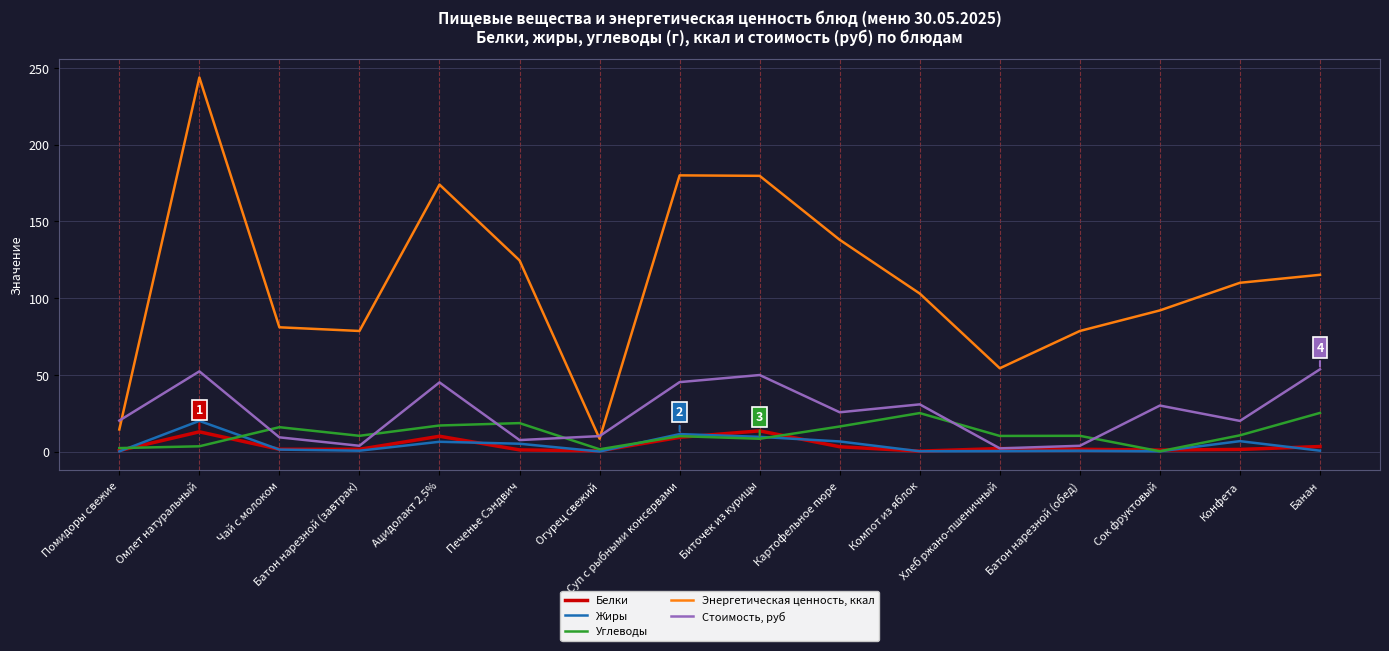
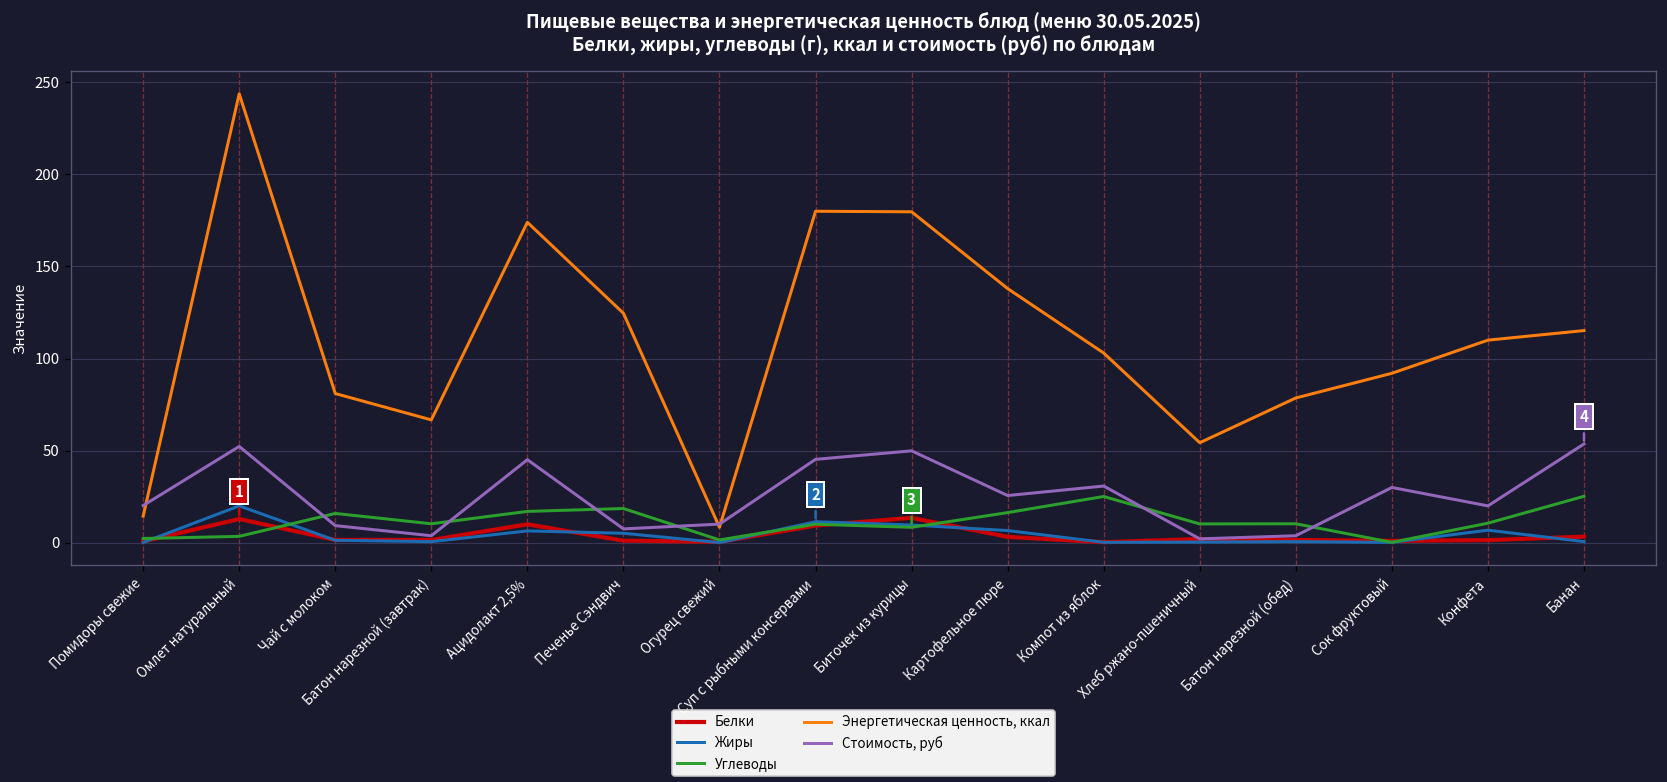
  {
    "Белки": {
      "Омлет натуральный": 13,
      "Ацидолакт 2,5%": 10,
      "Печенье Сэндвич": 1,
      "Картофельное пюре": 3,
      "Конфета": 1,
      "Банан": 3
    },
    "Жиры": {
      "Ацидолакт 2,5%": 6,
      "Печенье Сэндвич": 5,
      "Картофельное пюре": 7,
      "Конфета": 7,
      "Банан": 1
    },
    "Углеводы": {
      "Омлет натуральный": 3,
      "Чай с молоком": 16,
      "Батон нарезной (завтрак)": 10,
      "Ацидолакт 2,5%": 17,
      "Печенье Сэндвич": 19,
      "Картофельное пюре": 16,
      "Компот из яблок": 25,
      "Хлеб ржано-пшеничный": 10,
      "Батон нарезной (обед)": 10,
      "Конфета": 11,
      "Банан": 25
    },
    "Энергетическая ценность, ккал": {
      "Помидоры свежие": 14,
      "Омлет натуральный": 244,
      "Чай с молоком": 81,
-     "Батон нарезной (завтрак)": 79,
+     "Батон нарезной (завтрак)": 67,
      "Ацидолакт 2,5%": 174,
      "Печенье Сэндвич": 125,
      "Огурец свежий": 8,
      "Суп с рыбными консервами": 180,
      "Биточек из курицы": 180,
      "Картофельное пюре": 138,
      "Компот из яблок": 103,
      "Хлеб ржано-пшеничный": 54,
      "Батон нарезной (обед)": 79,
      "Сок фруктовый": 92,
      "Конфета": 110,
      "Банан": 115
    },
    "Стоимость, руб": {
      "Помидоры свежие": 20,
      "Омлет натуральный": 52,
      "Чай с молоком": 9,
      "Батон нарезной (завтрак)": 4,
      "Ацидолакт 2,5%": 45,
      "Печенье Сэндвич": 8,
      "Огурец свежий": 10,
      "Суп с рыбными консервами": 45,
      "Биточек из курицы": 50,
      "Картофельное пюре": 26,
      "Компот из яблок": 31,
      "Батон нарезной (обед)": 4,
      "Сок фруктовый": 30,
      "Конфета": 20
    }
  }
